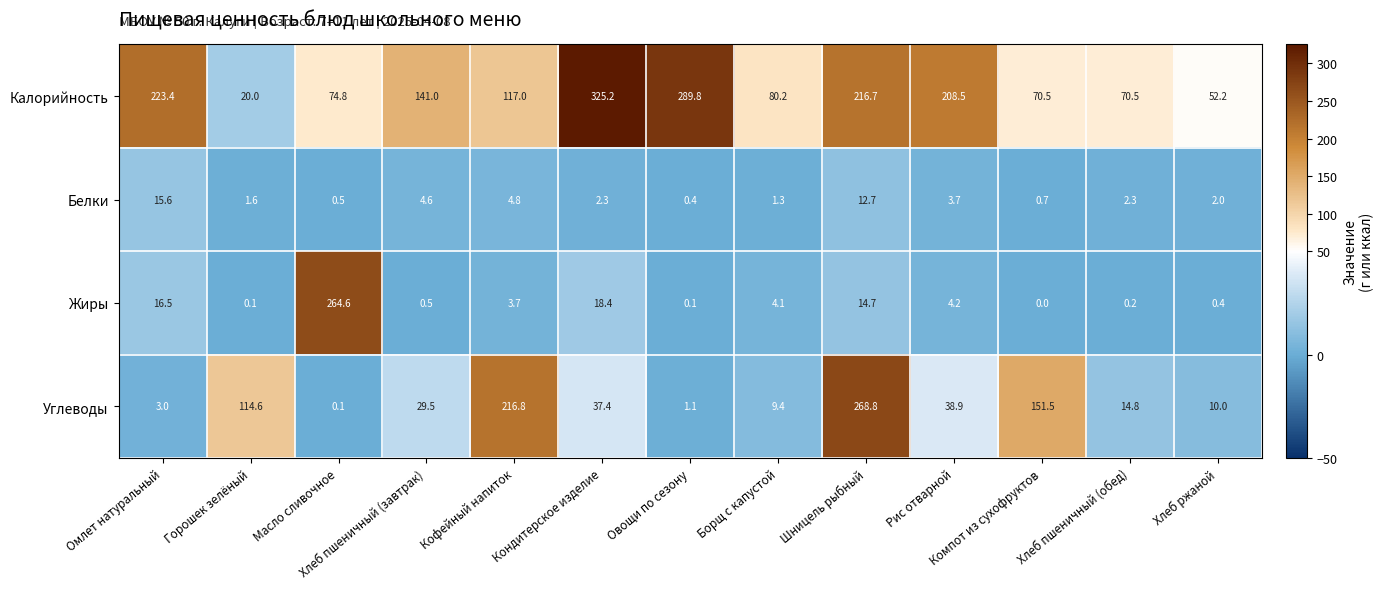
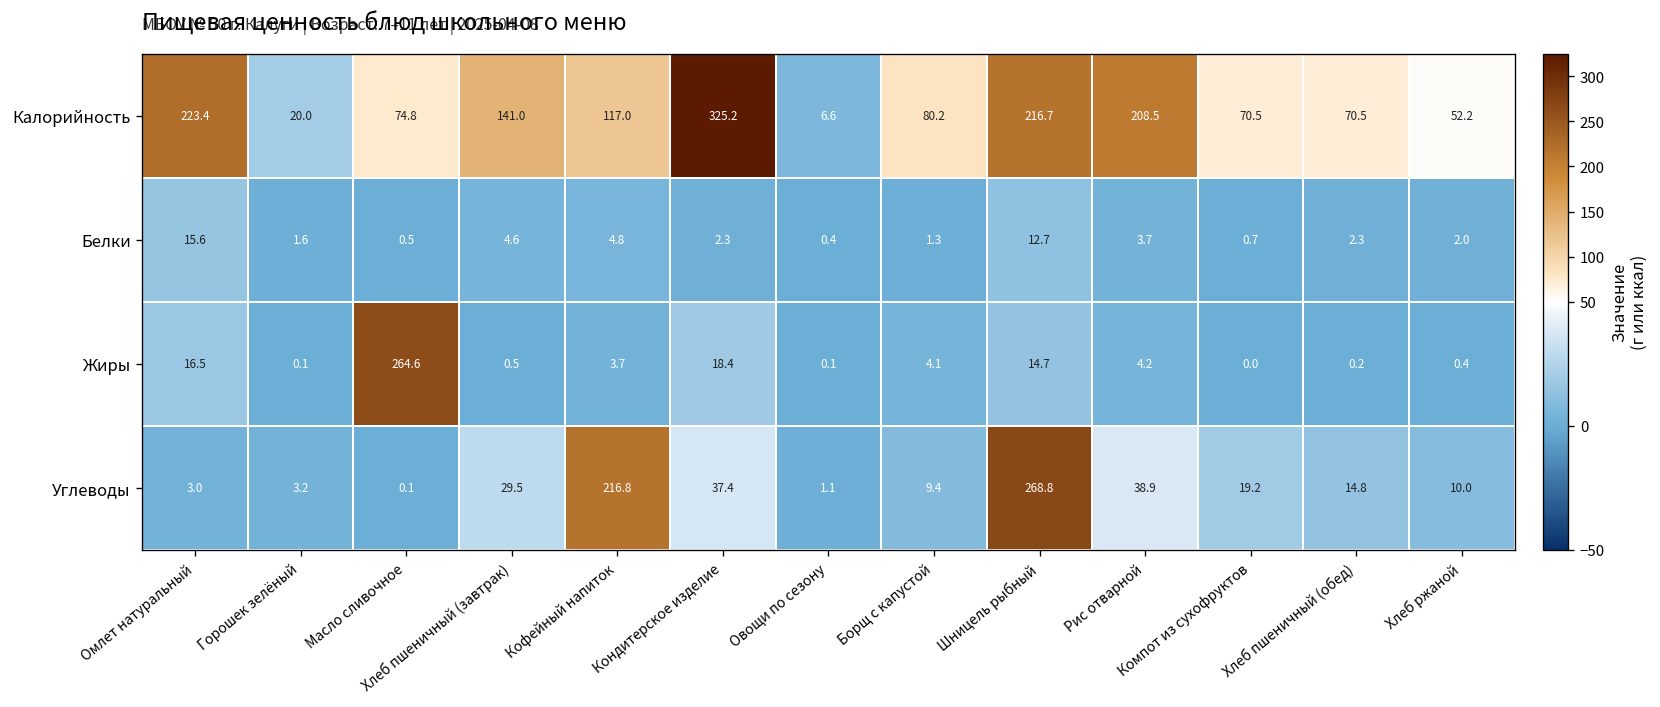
  {
    "Калорийность": {
      "Омлет натуральный": 223.4,
      "Горошек зелёный": 20.0,
      "Масло сливочное": 74.8,
      "Хлеб пшеничный (завтрак)": 141.0,
      "Кофейный напиток": 117.0,
      "Кондитерское изделие": 325.2,
-     "Овощи по сезону": 289.8,
+     "Овощи по сезону": 6.6,
      "Борщ с капустой": 80.2,
      "Шницель рыбный": 216.7,
      "Рис отварной": 208.5,
      "Компот из сухофруктов": 70.5,
      "Хлеб пшеничный (обед)": 70.5,
      "Хлеб ржаной": 52.2
    },
    "Белки": {
      "Омлет натуральный": 15.6,
      "Горошек зелёный": 1.6,
      "Масло сливочное": 0.5,
      "Хлеб пшеничный (завтрак)": 4.6,
      "Кофейный напиток": 4.8,
      "Кондитерское изделие": 2.3,
      "Овощи по сезону": 0.4,
      "Борщ с капустой": 1.3,
      "Шницель рыбный": 12.7,
      "Рис отварной": 3.7,
      "Компот из сухофруктов": 0.7,
      "Хлеб пшеничный (обед)": 2.3,
      "Хлеб ржаной": 2.0
    },
    "Жиры": {
      "Омлет натуральный": 16.5,
      "Горошек зелёный": 0.1,
      "Масло сливочное": 264.6,
      "Хлеб пшеничный (завтрак)": 0.5,
      "Кофейный напиток": 3.7,
      "Кондитерское изделие": 18.4,
      "Овощи по сезону": 0.1,
      "Борщ с капустой": 4.1,
      "Шницель рыбный": 14.7,
      "Рис отварной": 4.2,
      "Компот из сухофруктов": 0.0,
      "Хлеб пшеничный (обед)": 0.2,
      "Хлеб ржаной": 0.4
    },
    "Углеводы": {
      "Омлет натуральный": 3.0,
-     "Горошек зелёный": 114.6,
+     "Горошек зелёный": 3.2,
      "Масло сливочное": 0.1,
      "Хлеб пшеничный (завтрак)": 29.5,
      "Кофейный напиток": 216.8,
      "Кондитерское изделие": 37.4,
      "Овощи по сезону": 1.1,
      "Борщ с капустой": 9.4,
      "Шницель рыбный": 268.8,
      "Рис отварной": 38.9,
-     "Компот из сухофруктов": 151.5,
+     "Компот из сухофруктов": 19.2,
      "Хлеб пшеничный (обед)": 14.8,
      "Хлеб ржаной": 10.0
    }
  }
